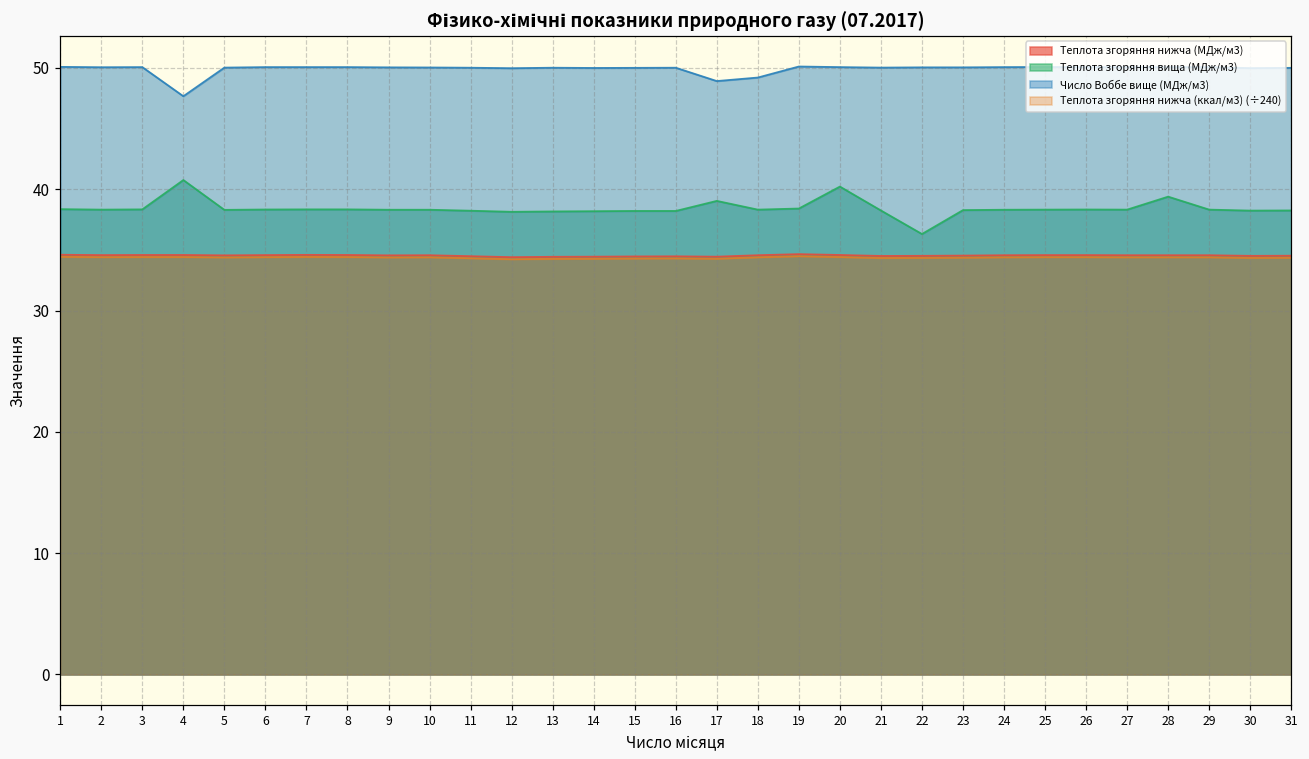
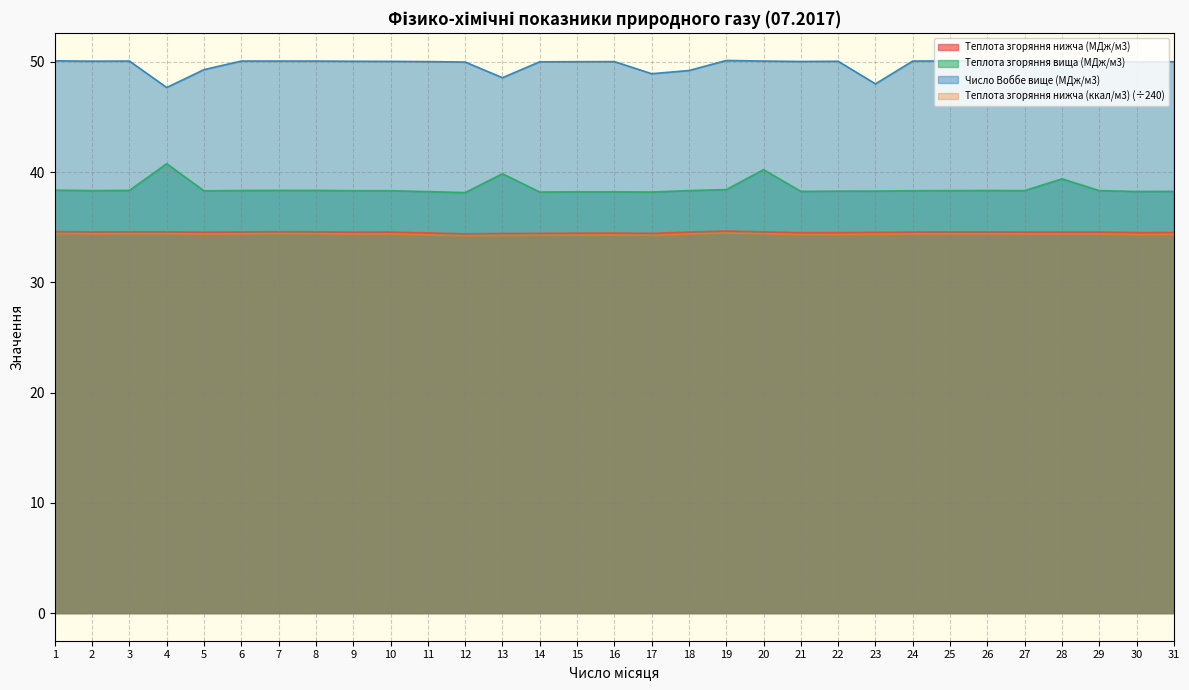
  {
    "Теплота згоряння вища (МДж/м3)": {
      "1": 38.4,
      "2": 38.3,
      "3": 38.3,
      "4": 40.8,
      "5": 38.3,
      "6": 38.3,
      "7": 38.3,
      "8": 38.3,
      "9": 38.3,
      "10": 38.3,
      "11": 38.2,
      "12": 38.1,
-     "13": 38.2,
+     "13": 39.9,
      "14": 38.2,
      "15": 38.2,
      "16": 38.2,
-     "17": 39.0,
+     "17": 38.2,
      "18": 38.3,
      "19": 38.4,
      "20": 40.2,
      "21": 38.3,
-     "22": 36.3,
+     "22": 38.3,
      "23": 38.3,
      "24": 38.3,
      "25": 38.3,
      "26": 38.3,
      "27": 38.3,
      "28": 39.4,
      "29": 38.3,
      "30": 38.2,
      "31": 38.3
    },
    "Число Воббе вище (МДж/м3)": {
      "1": 50.1,
      "2": 50.1,
      "3": 50.1,
      "4": 47.7,
-     "5": 50.0,
+     "5": 49.3,
      "6": 50.1,
      "7": 50.1,
      "8": 50.1,
      "9": 50.1,
      "10": 50.0,
      "11": 50.0,
      "12": 50.0,
-     "13": 50.0,
+     "13": 48.6,
      "14": 50.0,
      "15": 50.0,
      "16": 50.0,
      "17": 48.9,
      "18": 49.2,
      "19": 50.1,
      "20": 50.1,
      "21": 50.0,
      "22": 50.1,
-     "23": 50.1,
+     "23": 48.0,
      "24": 50.1,
      "31": 50.0
    }
  }
